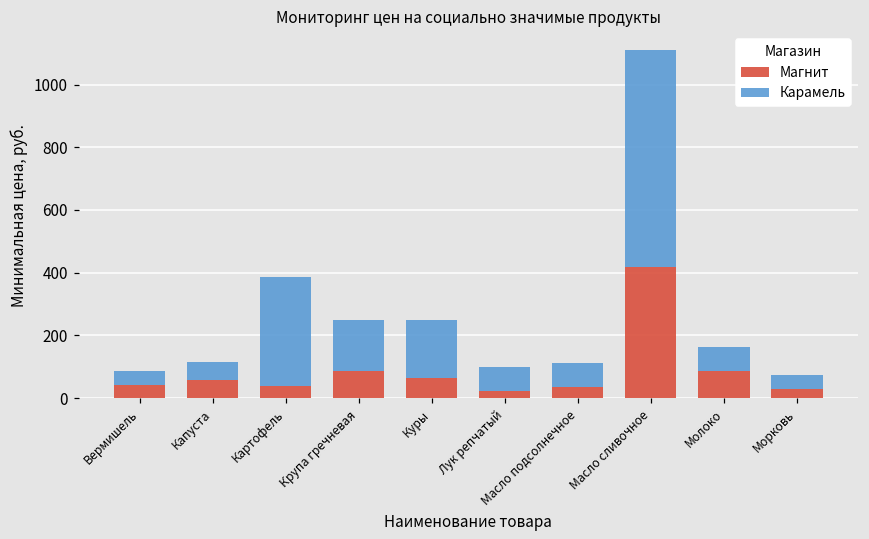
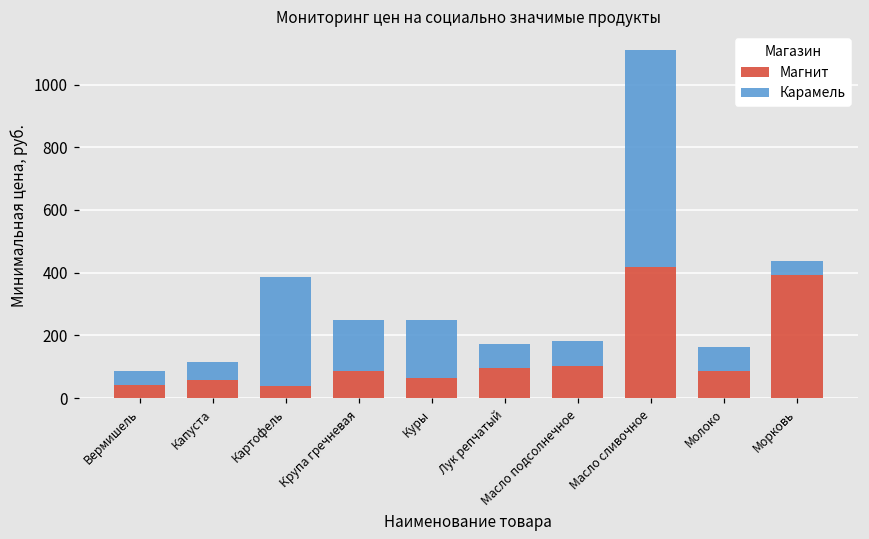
  {
    "Магнит": {
      "Вермишель": 40,
      "Капуста": 60,
      "Картофель": 40,
      "Крупа гречневая": 90,
      "Куры": 60,
-     "Лук репчатый": 20,
-     "Масло подсолнечное": 40,
+     "Лук репчатый": 100,
+     "Масло подсолнечное": 100,
      "Масло сливочное": 420,
      "Молоко": 90,
-     "Морковь": 30
+     "Морковь": 390
    },
    "Карамель": {
      "Вермишель": 40,
      "Капуста": 60,
      "Картофель": 350,
      "Крупа гречневая": 160,
      "Куры": 180,
      "Лук репчатый": 80,
      "Масло подсолнечное": 80,
      "Масло сливочное": 690,
      "Молоко": 80,
      "Морковь": 40
    }
  }
